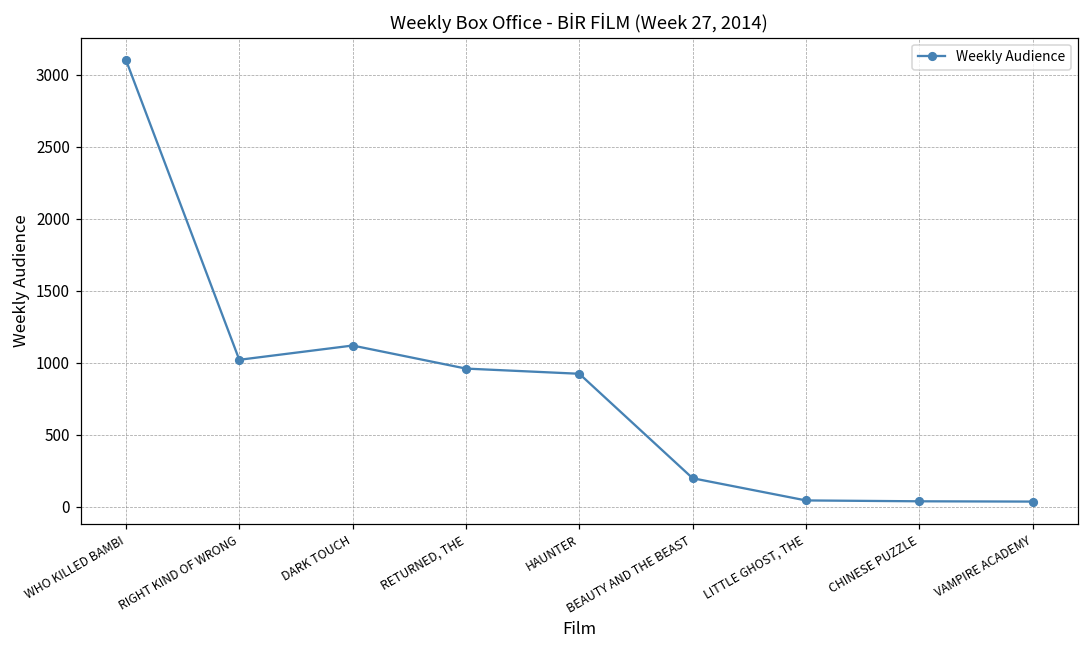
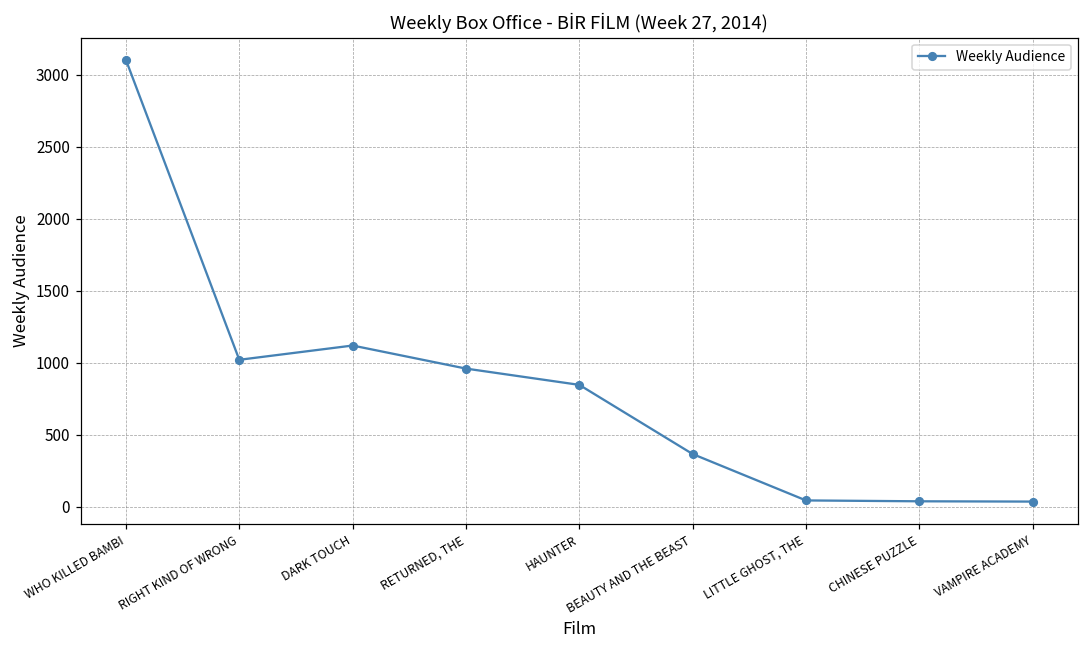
  {
    "WHO KILLED BAMBI": 3100,
    "RIGHT KIND OF WRONG": 1020,
    "DARK TOUCH": 1120,
    "RETURNED, THE": 960,
-   "HAUNTER": 920,
-   "BEAUTY AND THE BEAST": 200,
+   "HAUNTER": 850,
+   "BEAUTY AND THE BEAST": 370,
    "LITTLE GHOST, THE": 50,
    "CHINESE PUZZLE": 40,
    "VAMPIRE ACADEMY": 40
  }
